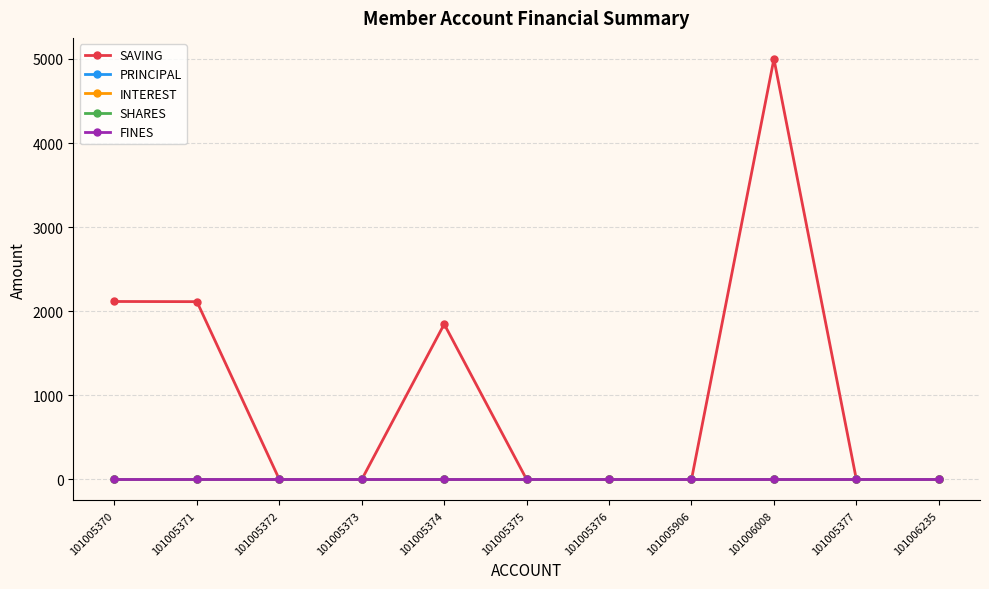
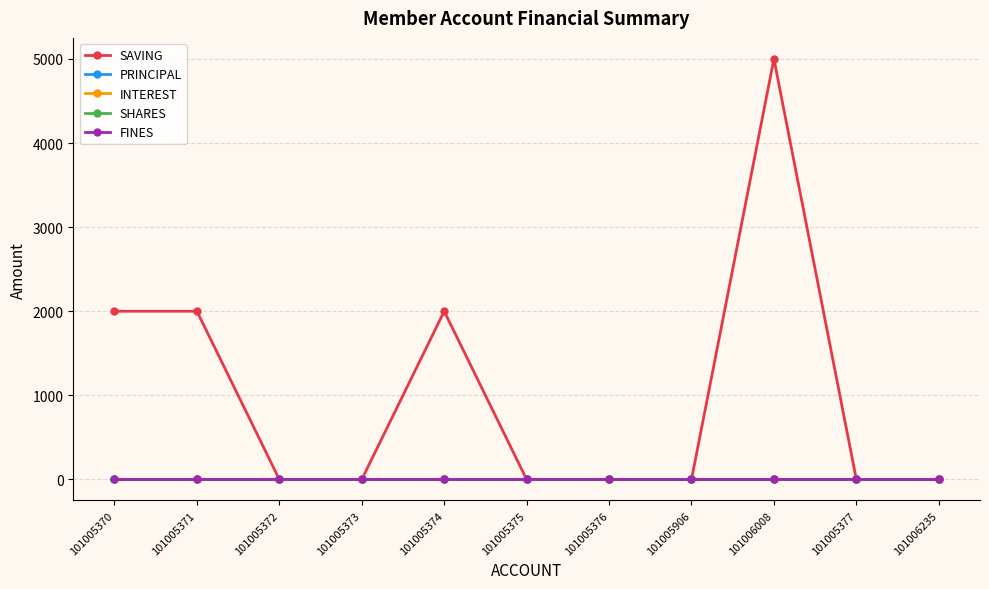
  {
    "SAVING": {
-     "101005370": 2100,
-     "101005371": 2100,
-     "101005374": 1800,
+     "101005370": 2000,
+     "101005371": 2000,
+     "101005374": 2000,
      "101006008": 5000
    },
    "FINES": {
      "101005370": 0,
      "101005371": 0,
      "101005374": 0,
      "101006008": 0
    }
  }
